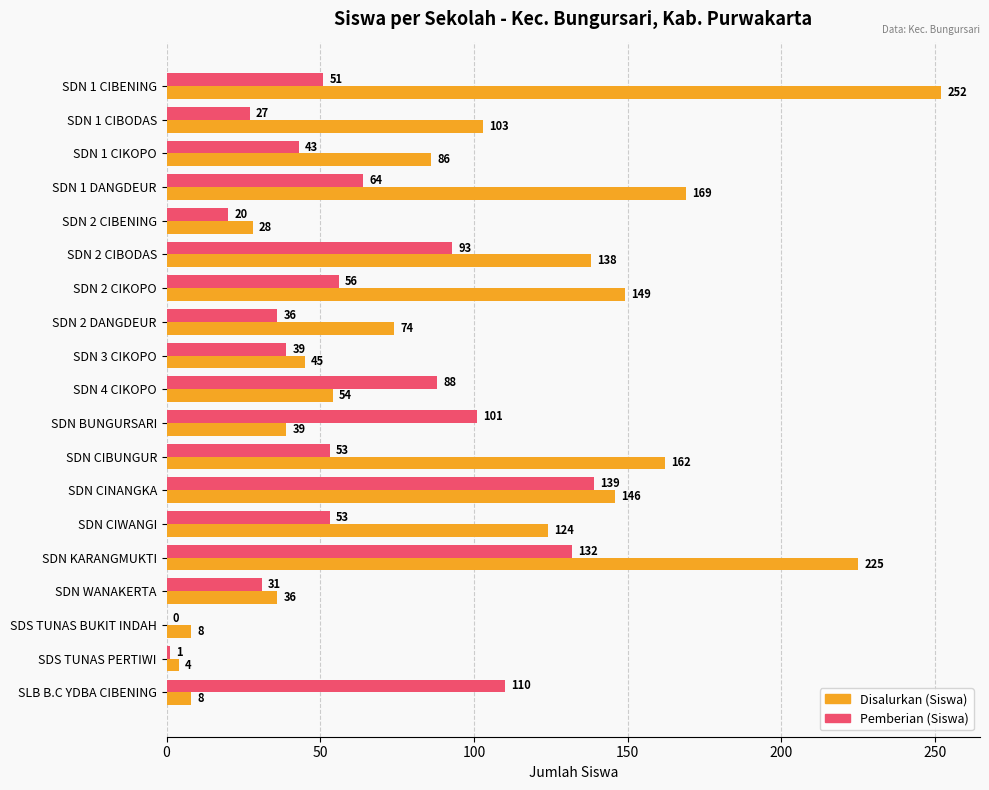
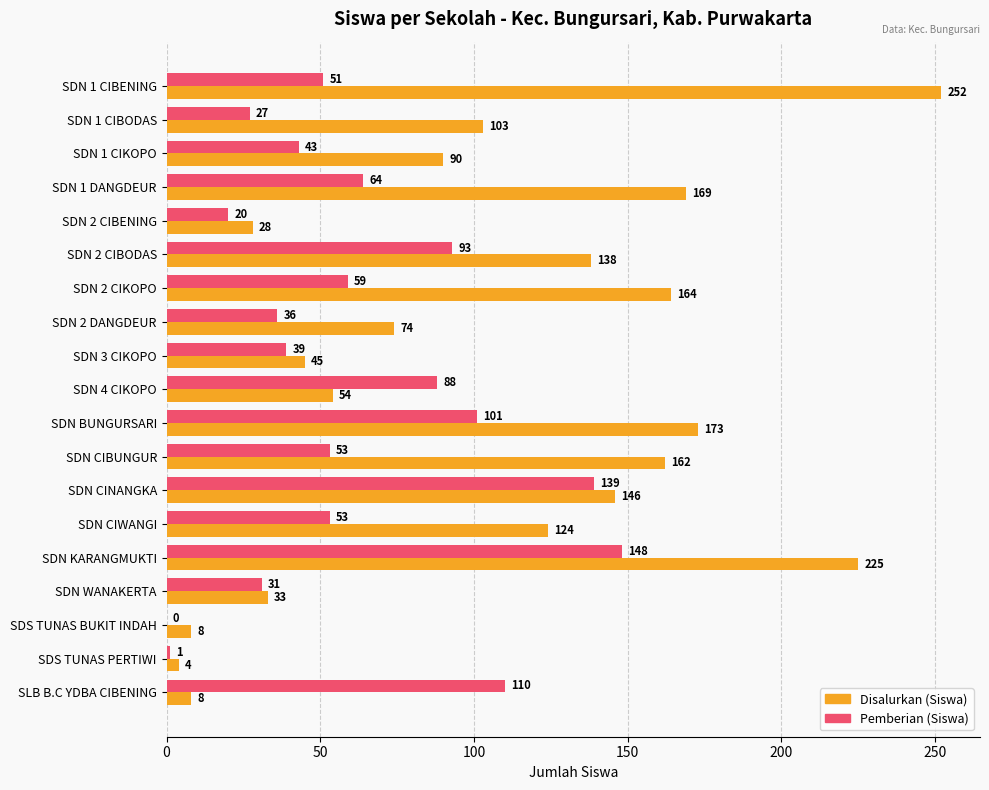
  {
    "Disalurkan (Siswa)": {
      "SDN 1 CIBENING": 252,
      "SDN 1 CIBODAS": 103,
-     "SDN 1 CIKOPO": 86,
+     "SDN 1 CIKOPO": 90,
      "SDN 1 DANGDEUR": 169,
      "SDN 2 CIBENING": 28,
      "SDN 2 CIBODAS": 138,
-     "SDN 2 CIKOPO": 149,
+     "SDN 2 CIKOPO": 164,
      "SDN 2 DANGDEUR": 74,
      "SDN 3 CIKOPO": 45,
      "SDN 4 CIKOPO": 54,
-     "SDN BUNGURSARI": 39,
+     "SDN BUNGURSARI": 173,
      "SDN CIBUNGUR": 162,
      "SDN CINANGKA": 146,
      "SDN CIWANGI": 124,
      "SDN KARANGMUKTI": 225,
-     "SDN WANAKERTA": 36,
+     "SDN WANAKERTA": 33,
      "SDS TUNAS BUKIT INDAH": 8,
      "SDS TUNAS PERTIWI": 4,
      "SLB B.C YDBA CIBENING": 8
    },
    "Pemberian (Siswa)": {
      "SDN 1 CIBENING": 51,
      "SDN 1 CIBODAS": 27,
      "SDN 1 CIKOPO": 43,
      "SDN 1 DANGDEUR": 64,
      "SDN 2 CIBENING": 20,
      "SDN 2 CIBODAS": 93,
-     "SDN 2 CIKOPO": 56,
+     "SDN 2 CIKOPO": 59,
      "SDN 2 DANGDEUR": 36,
      "SDN 3 CIKOPO": 39,
      "SDN 4 CIKOPO": 88,
      "SDN BUNGURSARI": 101,
      "SDN CIBUNGUR": 53,
      "SDN CINANGKA": 139,
      "SDN CIWANGI": 53,
-     "SDN KARANGMUKTI": 132,
+     "SDN KARANGMUKTI": 148,
      "SDN WANAKERTA": 31,
      "SDS TUNAS BUKIT INDAH": 0,
      "SDS TUNAS PERTIWI": 1,
      "SLB B.C YDBA CIBENING": 110
    }
  }
